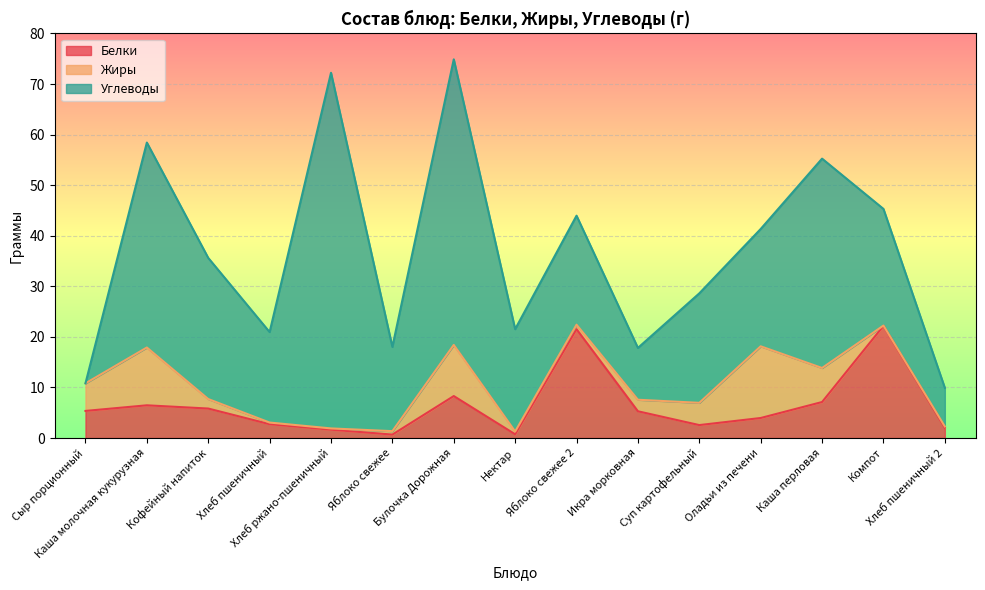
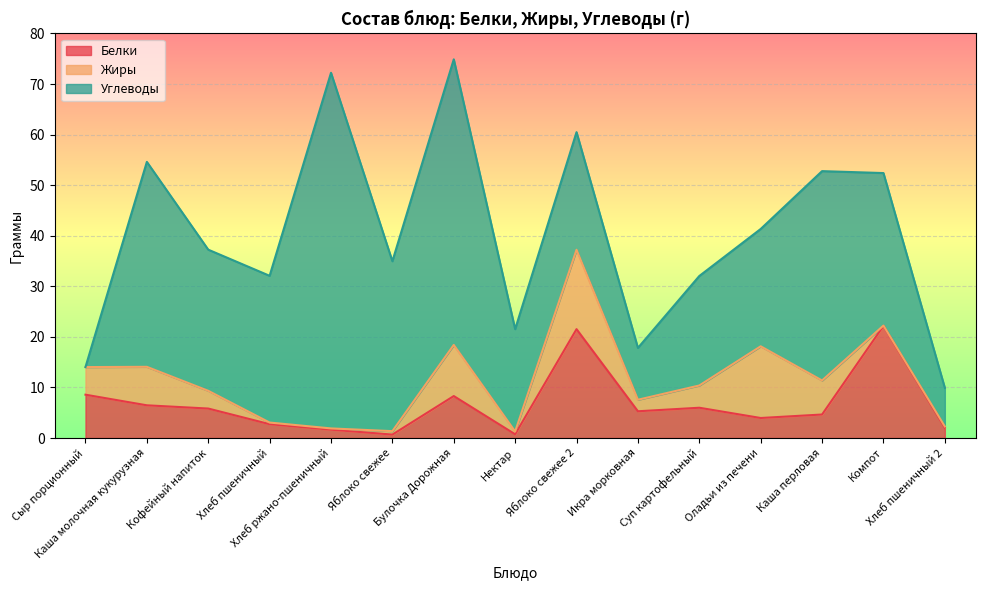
  {
    "Белки": {
-     "Сыр порционный": 5,
+     "Сыр порционный": 9,
      "Каша молочная кукурузная": 6,
      "Кофейный напиток": 6,
      "Яблоко свежее": 1,
      "Булочка Дорожная": 8,
      "Нектар": 1,
      "Яблоко свежее 2": 22,
      "Икра морковная": 5,
-     "Суп картофельный": 3,
+     "Суп картофельный": 6,
      "Оладьи из печени": 4,
-     "Каша перловая": 7
+     "Каша перловая": 5
    },
    "Жиры": {
-     "Каша молочная кукурузная": 11,
-     "Кофейный напиток": 2,
+     "Каша молочная кукурузная": 8,
+     "Кофейный напиток": 4,
      "Яблоко свежее": 1,
      "Булочка Дорожная": 10,
      "Нектар": 1,
-     "Яблоко свежее 2": 1,
+     "Яблоко свежее 2": 16,
      "Икра морковная": 2,
      "Суп картофельный": 4,
      "Оладьи из печени": 14,
      "Каша перловая": 7
    },
    "Углеводы": {
      "Каша молочная кукурузная": 41,
      "Кофейный напиток": 28,
-     "Хлеб пшеничный": 18,
+     "Хлеб пшеничный": 29,
      "Хлеб ржано-пшеничный": 70,
-     "Яблоко свежее": 17,
+     "Яблоко свежее": 34,
      "Булочка Дорожная": 56,
      "Нектар": 20,
-     "Яблоко свежее 2": 22,
+     "Яблоко свежее 2": 23,
      "Икра морковная": 10,
      "Суп картофельный": 22,
      "Оладьи из печени": 23,
      "Каша перловая": 41,
-     "Компот": 23,
+     "Компот": 30,
      "Хлеб пшеничный 2": 8
    }
  }
